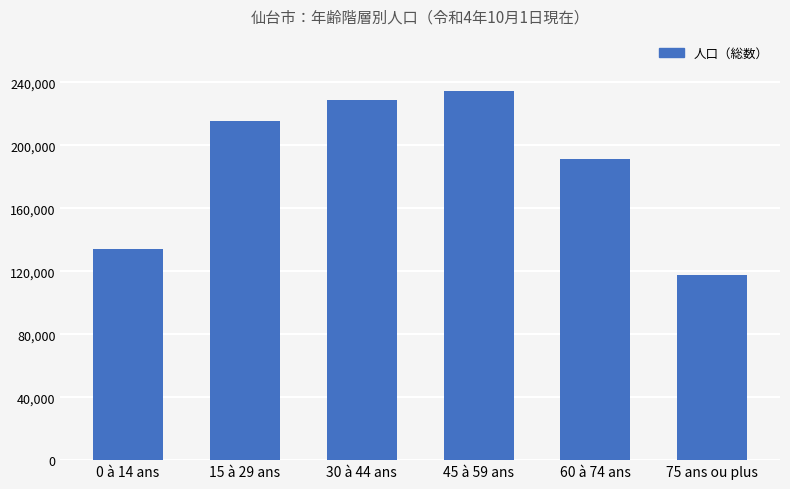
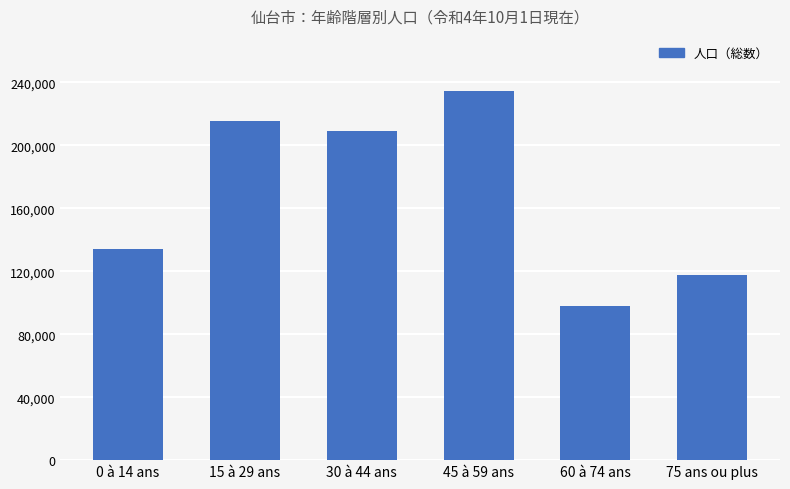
  {
    "0 à 14 ans": "134,000",
    "15 à 29 ans": "215,000",
-   "30 à 44 ans": "229,000",
+   "30 à 44 ans": "209,000",
    "45 à 59 ans": "234,000",
-   "60 à 74 ans": "191,000",
+   "60 à 74 ans": "98,000",
    "75 ans ou plus": "118,000"
  }
